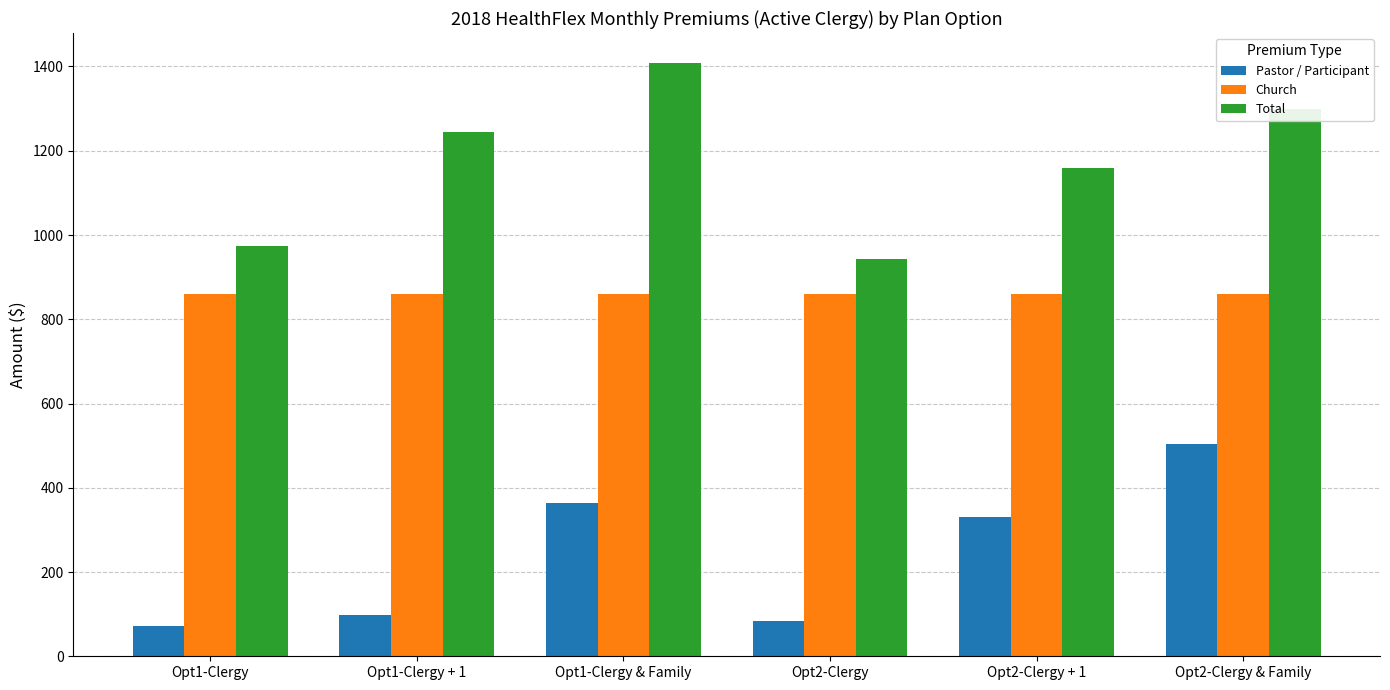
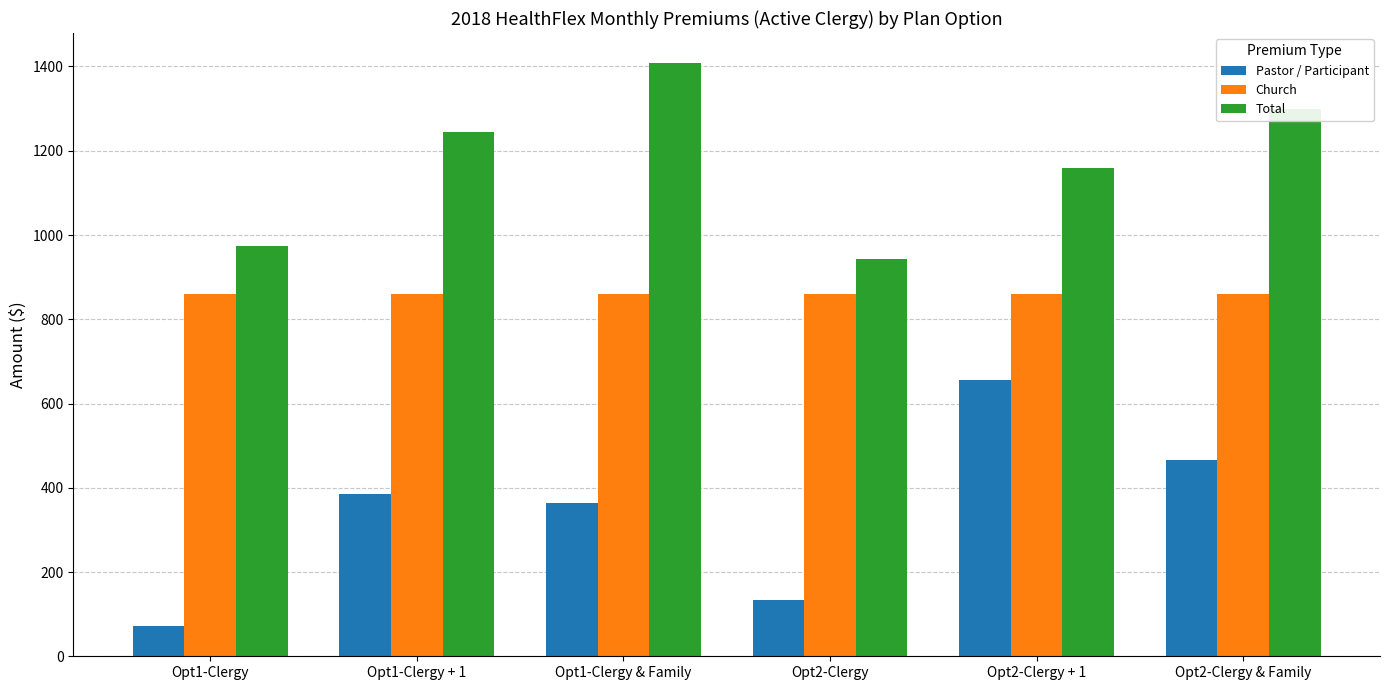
  {
    "Pastor / Participant": {
      "Opt1-Clergy": 70,
-     "Opt1-Clergy + 1": 100,
+     "Opt1-Clergy + 1": 390,
      "Opt1-Clergy & Family": 370,
-     "Opt2-Clergy": 80,
-     "Opt2-Clergy + 1": 330,
-     "Opt2-Clergy & Family": 510
+     "Opt2-Clergy": 130,
+     "Opt2-Clergy + 1": 660,
+     "Opt2-Clergy & Family": 470
    },
    "Church": {
      "Opt1-Clergy": 860,
      "Opt1-Clergy + 1": 860,
      "Opt1-Clergy & Family": 860,
      "Opt2-Clergy": 860,
      "Opt2-Clergy + 1": 860,
      "Opt2-Clergy & Family": 860
    },
    "Total": {
      "Opt1-Clergy": 970,
      "Opt1-Clergy + 1": 1250,
      "Opt1-Clergy & Family": 1410,
      "Opt2-Clergy": 940,
      "Opt2-Clergy + 1": 1160
    }
  }
